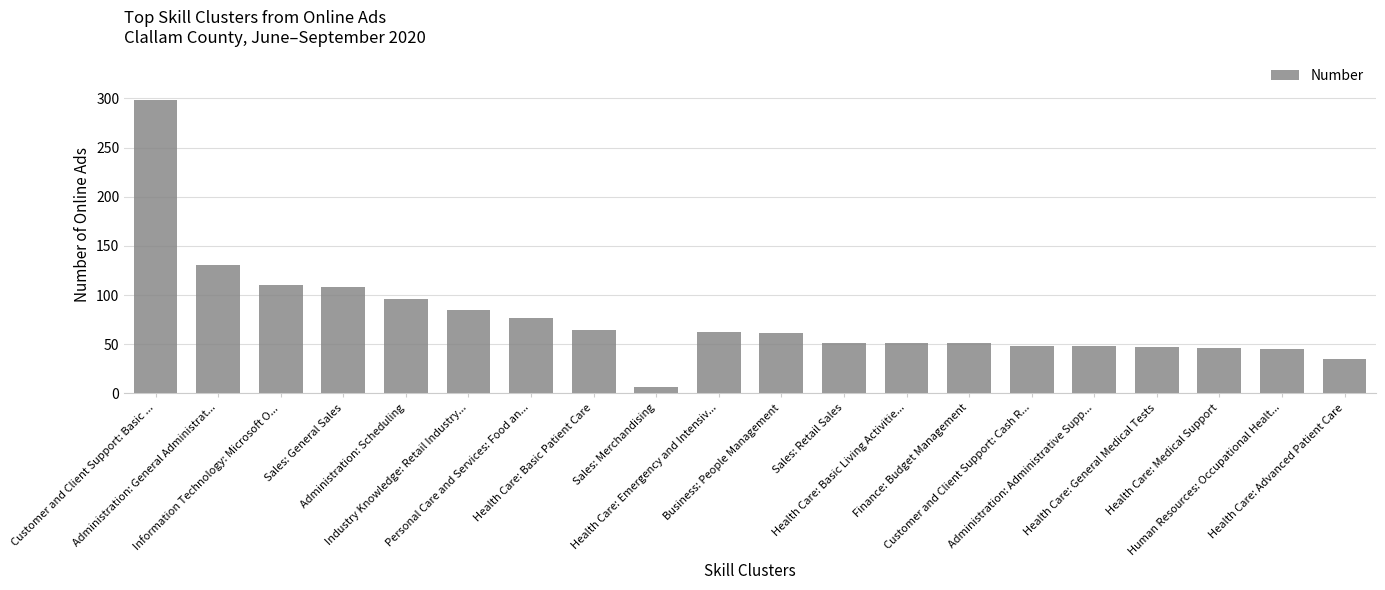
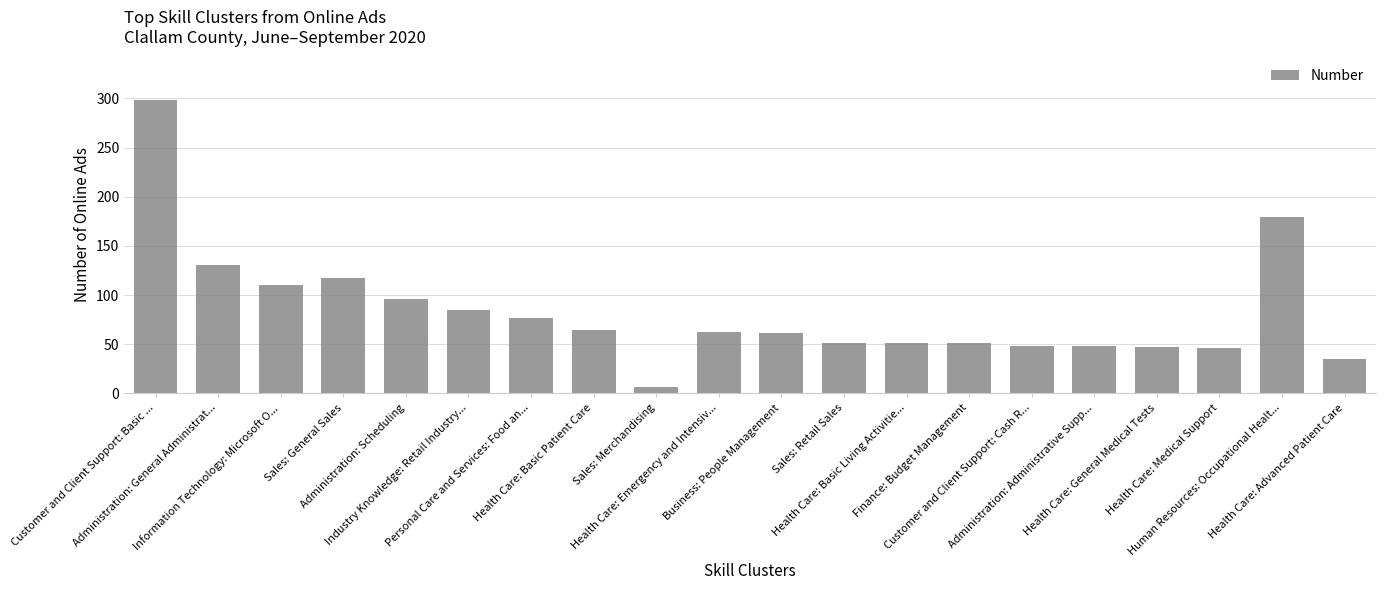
  {
    "Customer and Client Support: Basic ...": 300,
    "Administration: General Administrat...": 130,
    "Information Technology: Microsoft O...": 110,
-   "Sales: General Sales": 110,
+   "Sales: General Sales": 120,
    "Administration: Scheduling": 100,
    "Industry Knowledge: Retail Industry...": 90,
    "Personal Care and Services: Food an...": 80,
    "Health Care: Basic Patient Care": 70,
    "Sales: Merchandising": 10,
    "Health Care: Emergency and Intensiv...": 60,
    "Business: People Management": 60,
    "Sales: Retail Sales": 50,
    "Health Care: Basic Living Activitie...": 50,
    "Finance: Budget Management": 50,
    "Customer and Client Support: Cash R...": 50,
    "Administration: Administrative Supp...": 50,
    "Health Care: General Medical Tests": 50,
    "Health Care: Medical Support": 50,
-   "Human Resources: Occupational Healt...": 50,
+   "Human Resources: Occupational Healt...": 180,
    "Health Care: Advanced Patient Care": 40
  }
